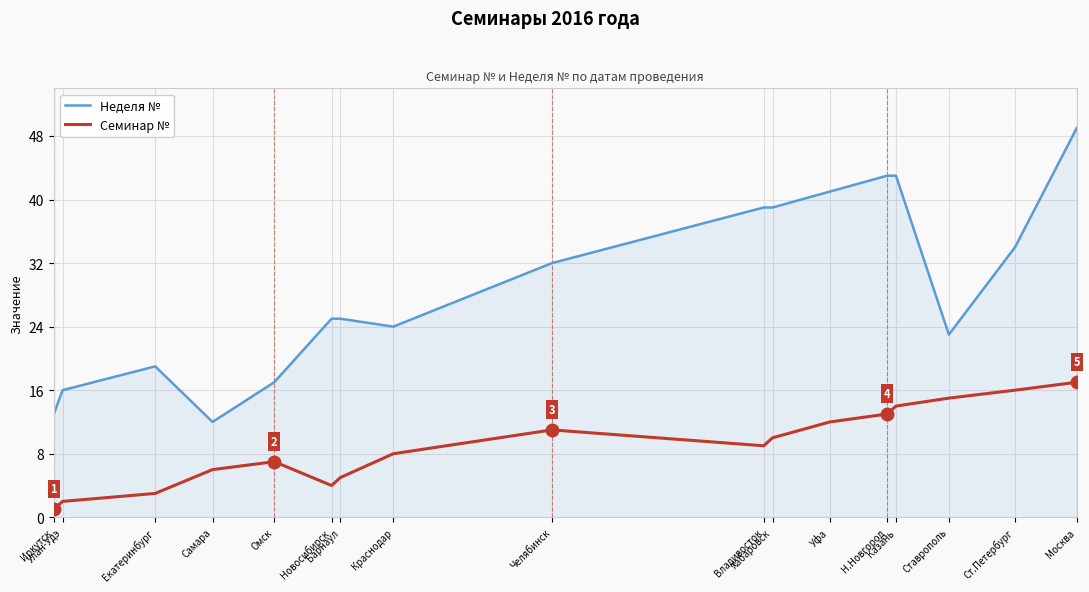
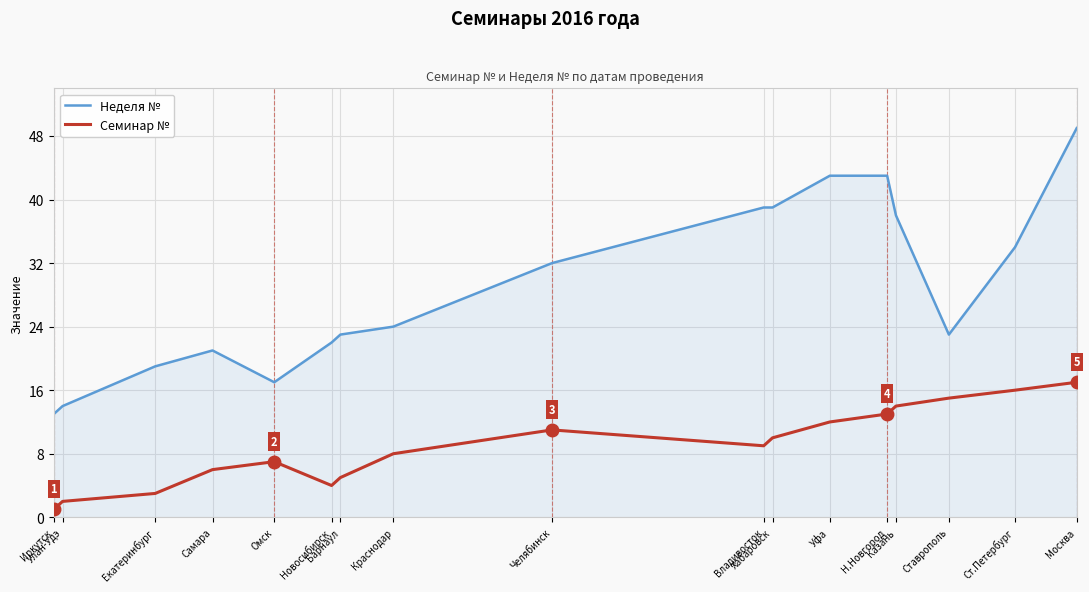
  {
    "Неделя №": {
      "Иркутск": 13,
-     "Улан-Удэ": 16,
+     "Улан-Удэ": 14,
      "Екатеринбург": 19,
-     "Самара": 12,
+     "Самара": 21,
      "Омск": 17,
-     "Новосибирск": 25,
-     "Барнаул": 25,
+     "Новосибирск": 22,
+     "Барнаул": 23,
      "Краснодар": 24,
      "Челябинск": 32,
      "Владивосток": 39,
      "Хабаровск": 39,
-     "Уфа": 41,
+     "Уфа": 43,
      "Н.Новгород": 43,
-     "Казань": 43,
+     "Казань": 38,
      "Ставрополь": 23,
      "Ст.Петербург": 34,
      "Москва": 49
    }
  }
